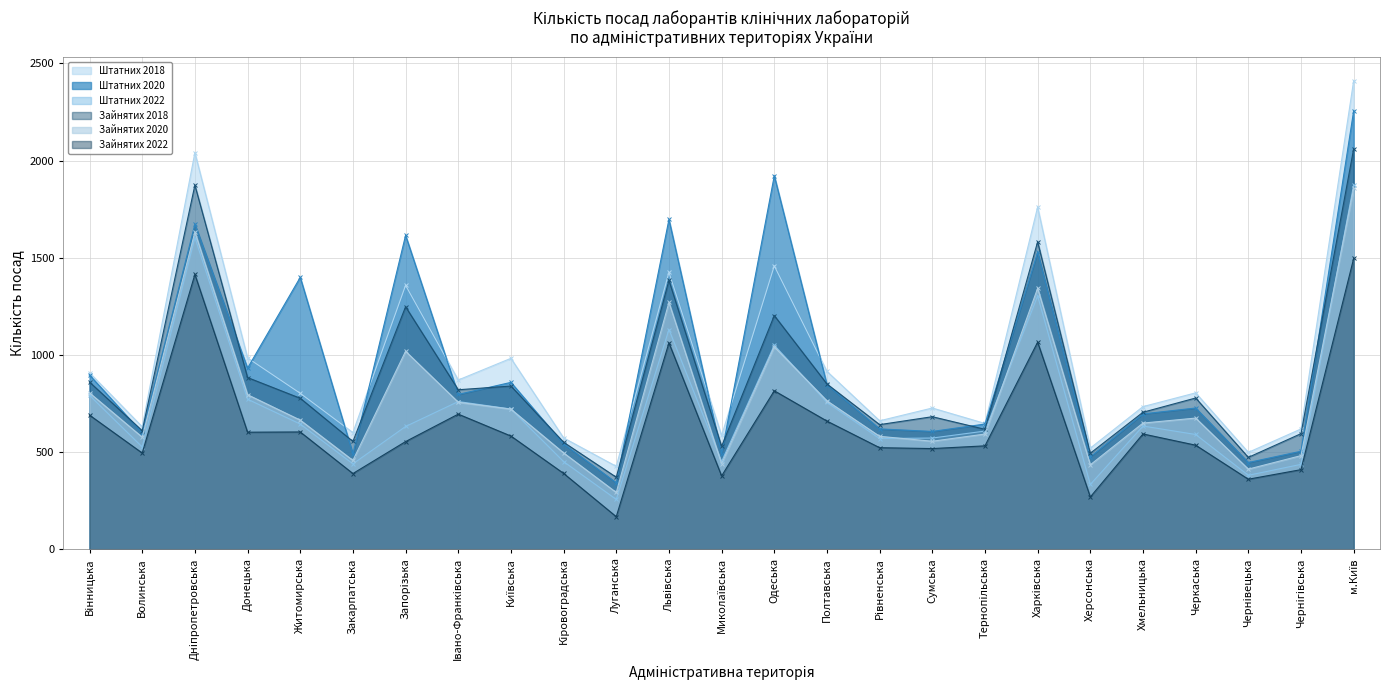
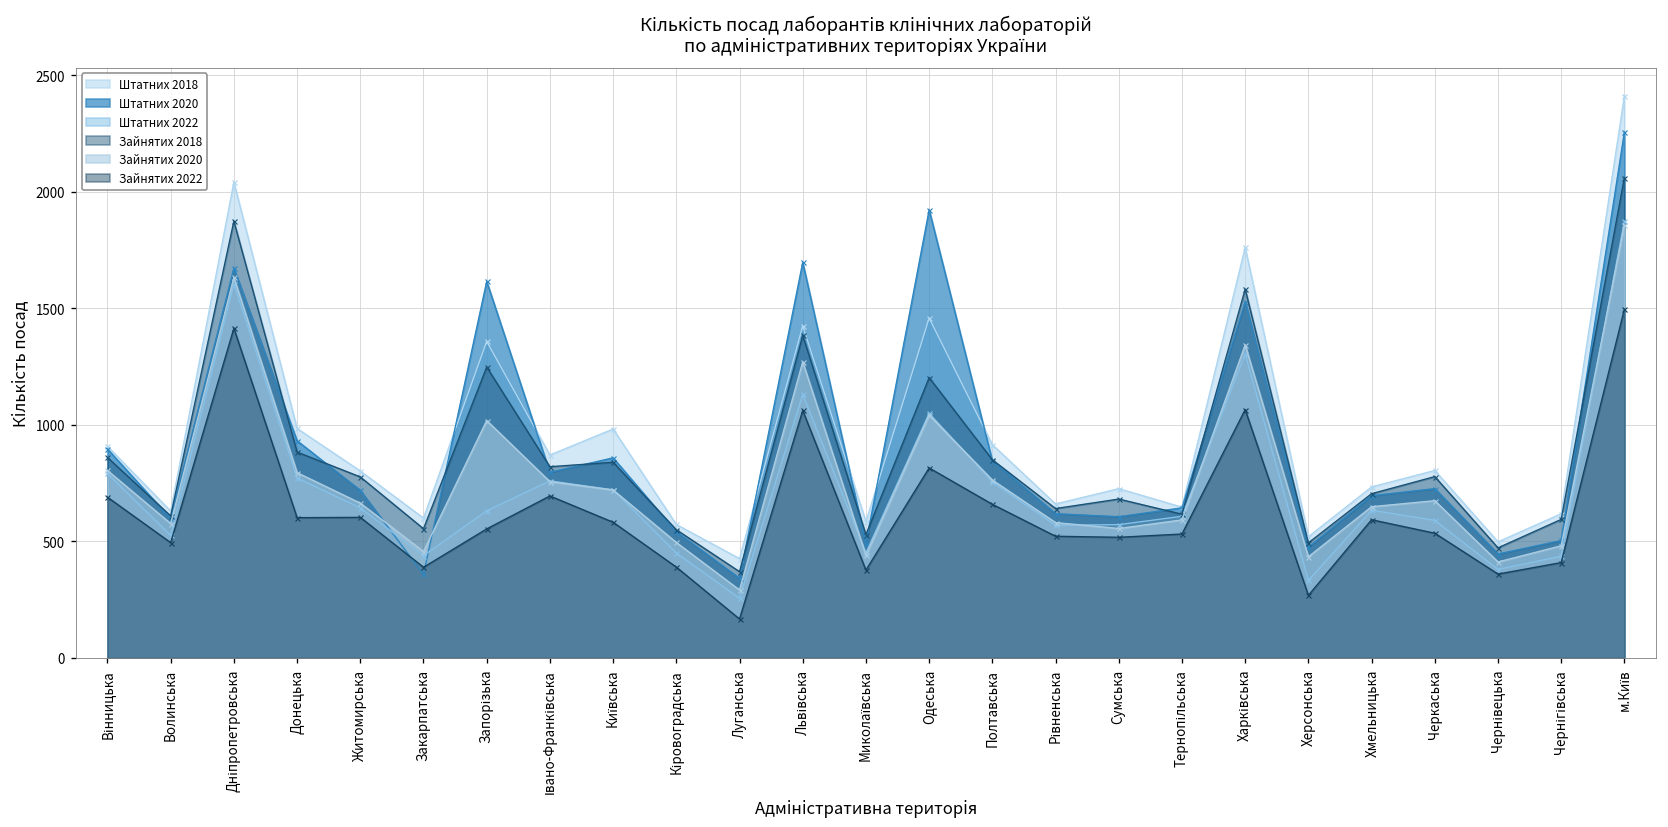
  {
    "Штатних 2020": {
      "Дніпропетровська": 1670,
      "Донецька": 930,
-     "Житомирська": 1400,
-     "Закарпатська": 490,
+     "Житомирська": 720,
+     "Закарпатська": 360,
      "Запорізька": 1620,
      "Івано-Франківська": 800,
      "Київська": 860,
      "Луганська": 340,
      "Львівська": 1700,
      "Миколаївська": 490,
      "Одеська": 1920,
      "Рівненська": 620,
      "Сумська": 610,
      "Харківська": 1530,
      "Херсонська": 480,
      "Черкаська": 730,
      "Чернівецька": 450,
      "Чернігівська": 500,
      "м.Київ": 2260
    }
  }
